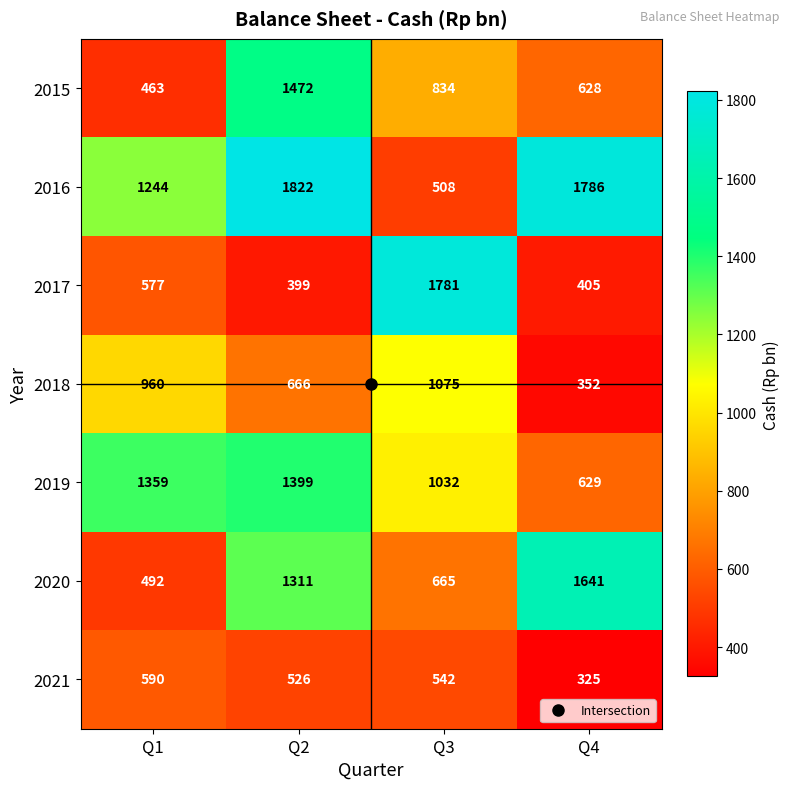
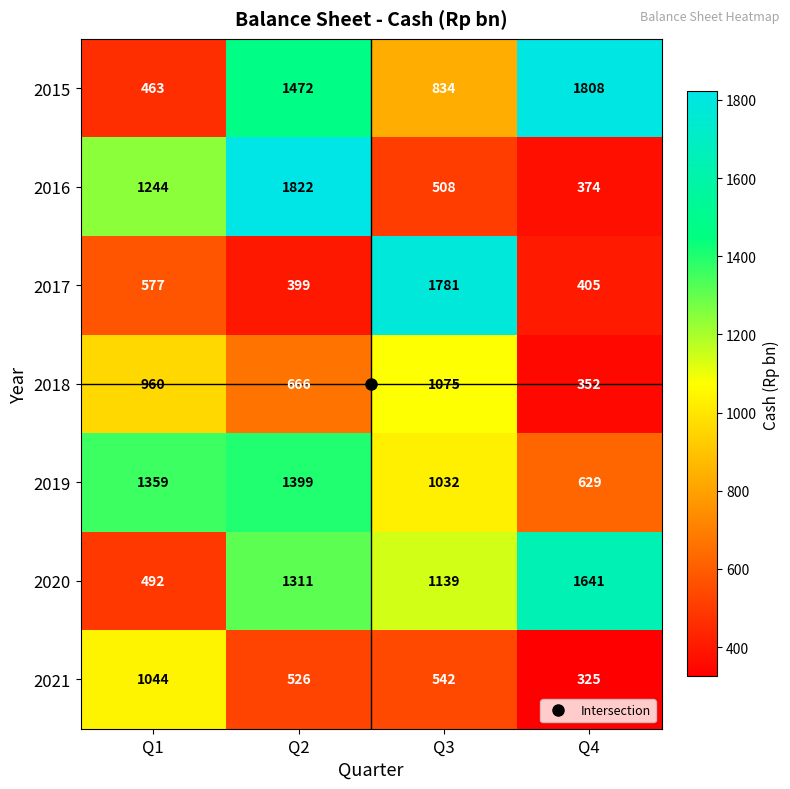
  {
    "2015": {
      "Q1": 463,
      "Q2": 1472,
      "Q3": 834,
-     "Q4": 628
+     "Q4": 1808
    },
    "2016": {
      "Q1": 1244,
      "Q2": 1822,
      "Q3": 508,
-     "Q4": 1786
+     "Q4": 374
    },
    "2017": {
      "Q1": 577,
      "Q2": 399,
      "Q3": 1781,
      "Q4": 405
    },
    "2018": {
      "Q1": 960,
      "Q2": 666,
      "Q3": 1075,
      "Q4": 352
    },
    "2019": {
      "Q1": 1359,
      "Q2": 1399,
      "Q3": 1032,
      "Q4": 629
    },
    "2020": {
      "Q1": 492,
      "Q2": 1311,
-     "Q3": 665,
+     "Q3": 1139,
      "Q4": 1641
    },
    "2021": {
-     "Q1": 590,
+     "Q1": 1044,
      "Q2": 526,
      "Q3": 542,
      "Q4": 325
    }
  }
